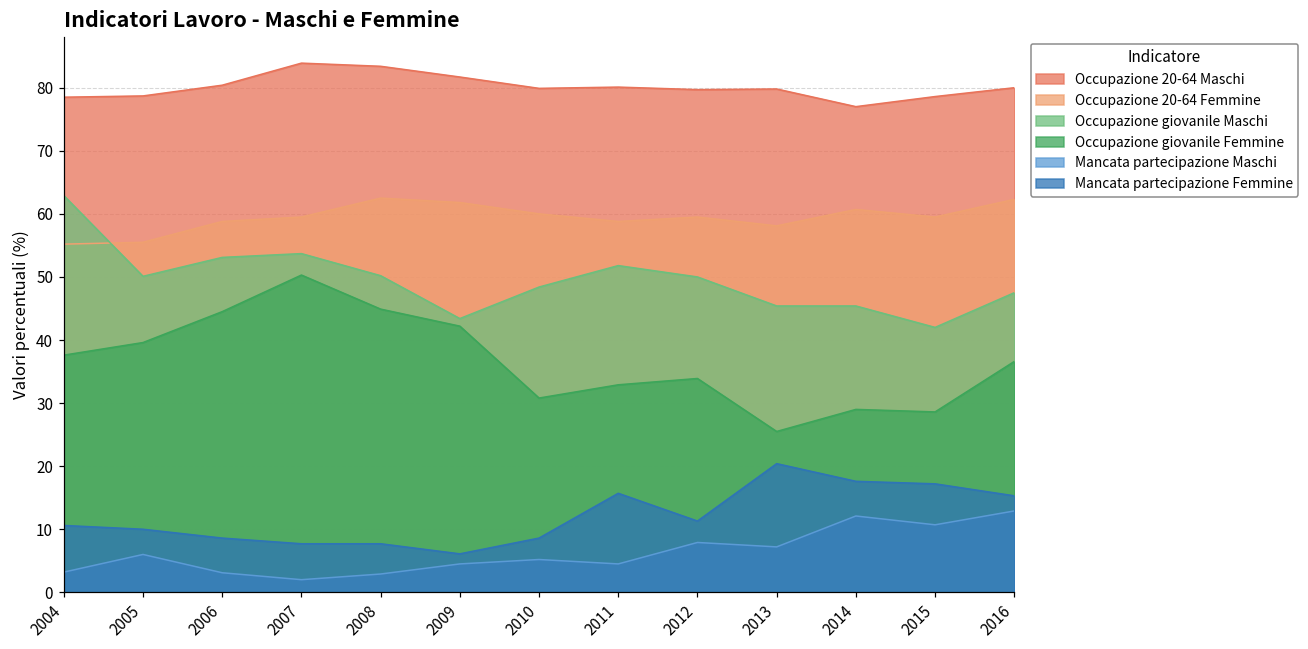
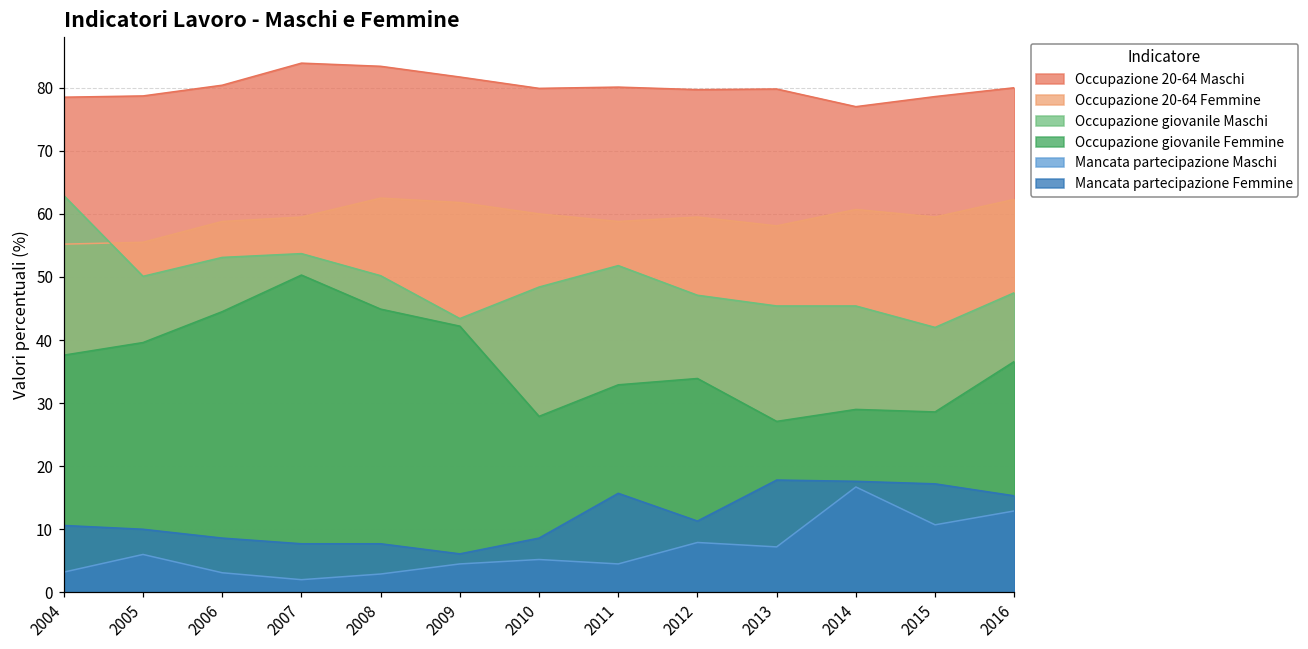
  {
    "Occupazione giovanile Maschi": {
      "2004": 63,
      "2005": 50,
      "2006": 53,
      "2007": 54,
      "2008": 50,
      "2009": 43,
      "2010": 48,
      "2011": 52,
-     "2012": 50,
+     "2012": 47,
      "2013": 45,
      "2014": 45,
      "2015": 42,
      "2016": 48
    },
    "Occupazione giovanile Femmine": {
      "2004": 38,
      "2005": 40,
      "2006": 45,
      "2007": 50,
      "2008": 45,
      "2009": 42,
-     "2010": 31,
+     "2010": 28,
      "2011": 33,
      "2012": 34,
-     "2013": 26,
+     "2013": 27,
      "2014": 29,
      "2015": 29,
      "2016": 37
    },
    "Mancata partecipazione Maschi": {
      "2004": 3,
      "2005": 6,
      "2006": 3,
      "2007": 2,
      "2008": 3,
      "2009": 5,
      "2010": 5,
      "2011": 5,
      "2012": 8,
      "2013": 7,
-     "2014": 12,
+     "2014": 17,
      "2015": 11,
      "2016": 13
    },
    "Mancata partecipazione Femmine": {
      "2004": 11,
      "2005": 10,
      "2006": 9,
      "2007": 8,
      "2008": 8,
      "2009": 6,
      "2010": 9,
      "2011": 16,
      "2012": 11,
-     "2013": 20,
+     "2013": 18,
      "2014": 18,
      "2015": 17,
      "2016": 15
    }
  }
